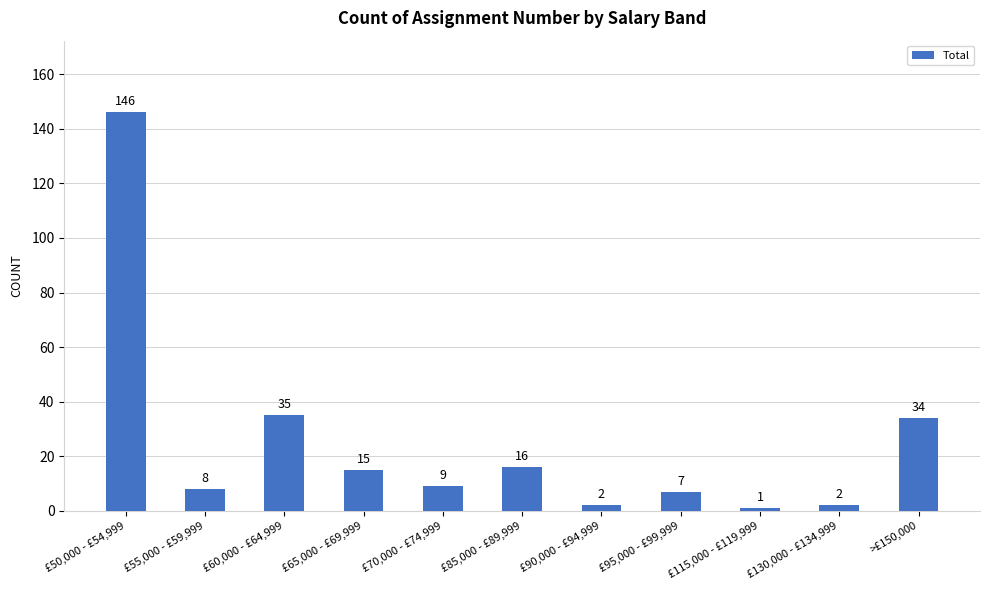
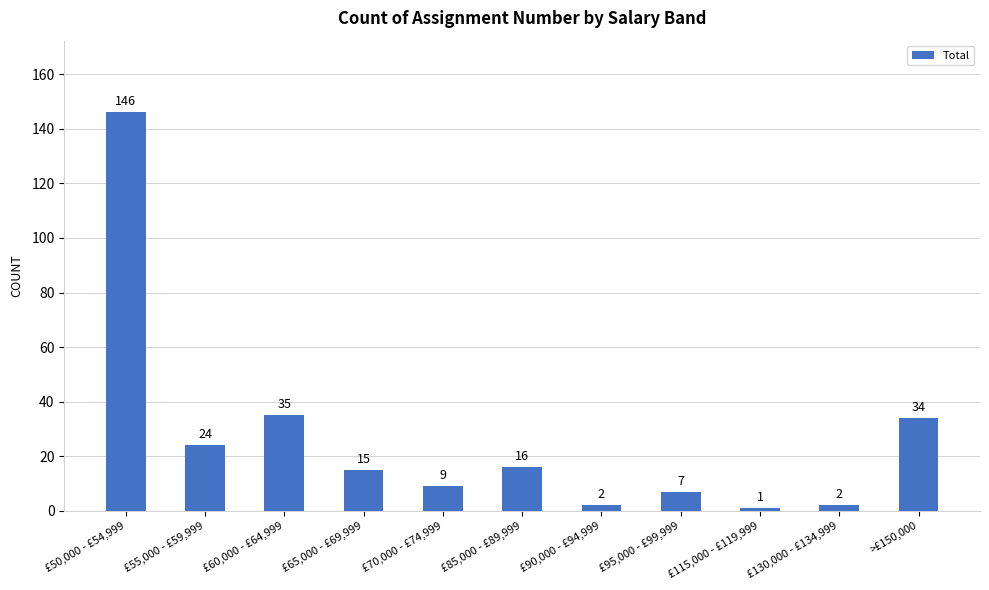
  {
    "£50,000 - £54,999": 146,
-   "£55,000 - £59,999": 8,
+   "£55,000 - £59,999": 24,
    "£60,000 - £64,999": 35,
    "£65,000 - £69,999": 15,
    "£70,000 - £74,999": 9,
    "£85,000 - £89,999": 16,
    "£90,000 - £94,999": 2,
    "£95,000 - £99,999": 7,
    "£115,000 - £119,999": 1,
    "£130,000 - £134,999": 2,
    ">£150,000": 34
  }
